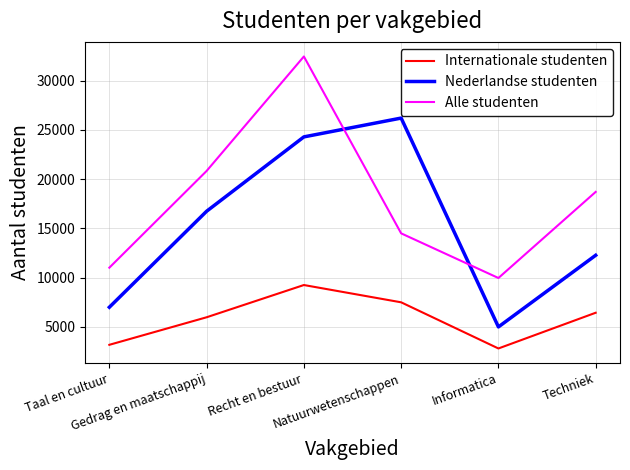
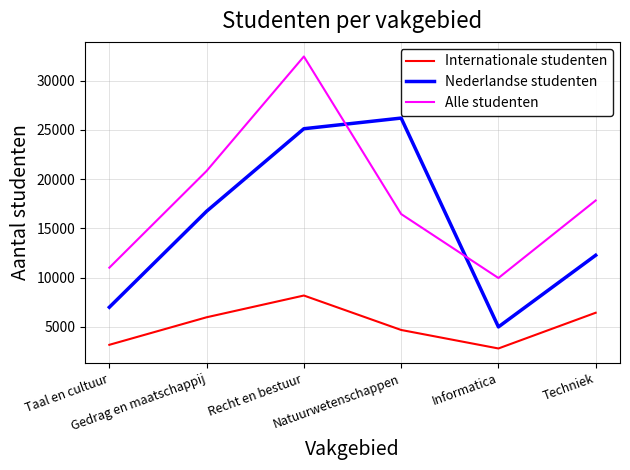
  {
    "Internationale studenten": {
      "Taal en cultuur": 3000,
      "Gedrag en maatschappij": 6000,
-     "Recht en bestuur": 9000,
-     "Natuurwetenschappen": 7000,
+     "Recht en bestuur": 8000,
+     "Natuurwetenschappen": 5000,
      "Informatica": 3000,
      "Techniek": 6000
    },
    "Nederlandse studenten": {
      "Taal en cultuur": 7000,
      "Gedrag en maatschappij": 17000,
-     "Recht en bestuur": 24000,
+     "Recht en bestuur": 25000,
      "Natuurwetenschappen": 26000,
      "Informatica": 5000,
      "Techniek": 12000
    },
    "Alle studenten": {
      "Taal en cultuur": 11000,
      "Gedrag en maatschappij": 21000,
      "Recht en bestuur": 32000,
-     "Natuurwetenschappen": 14000,
+     "Natuurwetenschappen": 16000,
      "Informatica": 10000,
-     "Techniek": 19000
+     "Techniek": 18000
    }
  }
